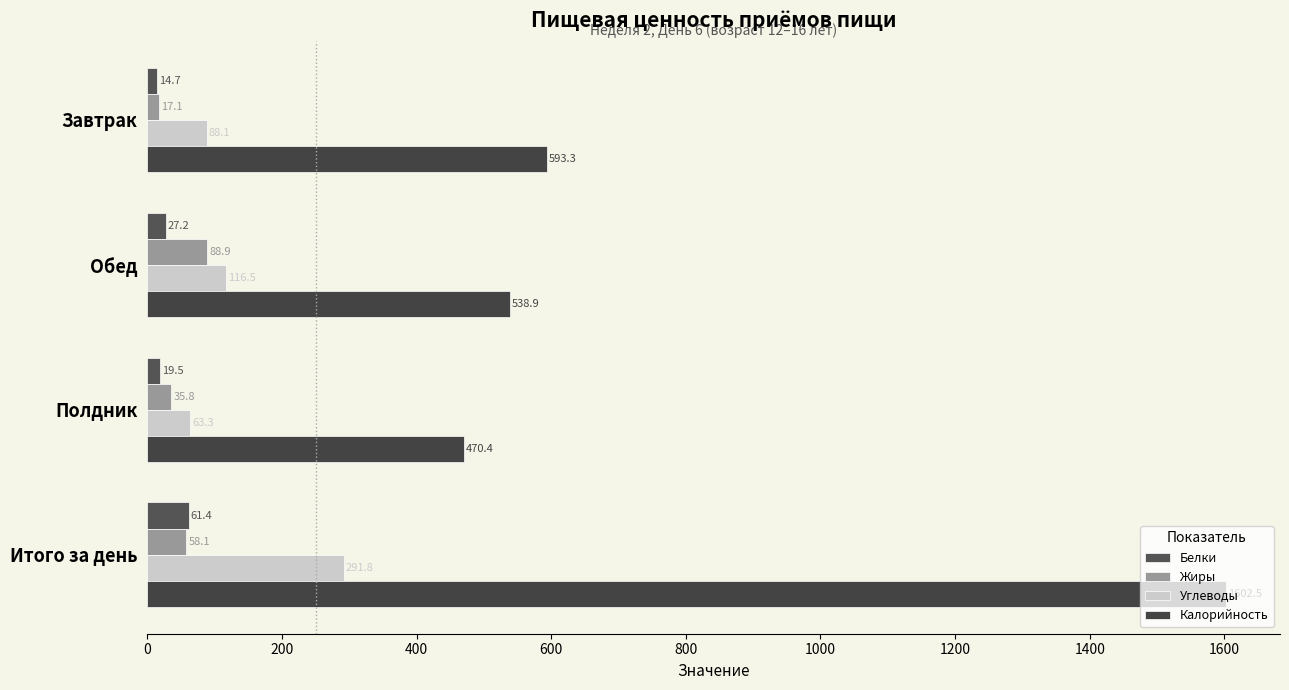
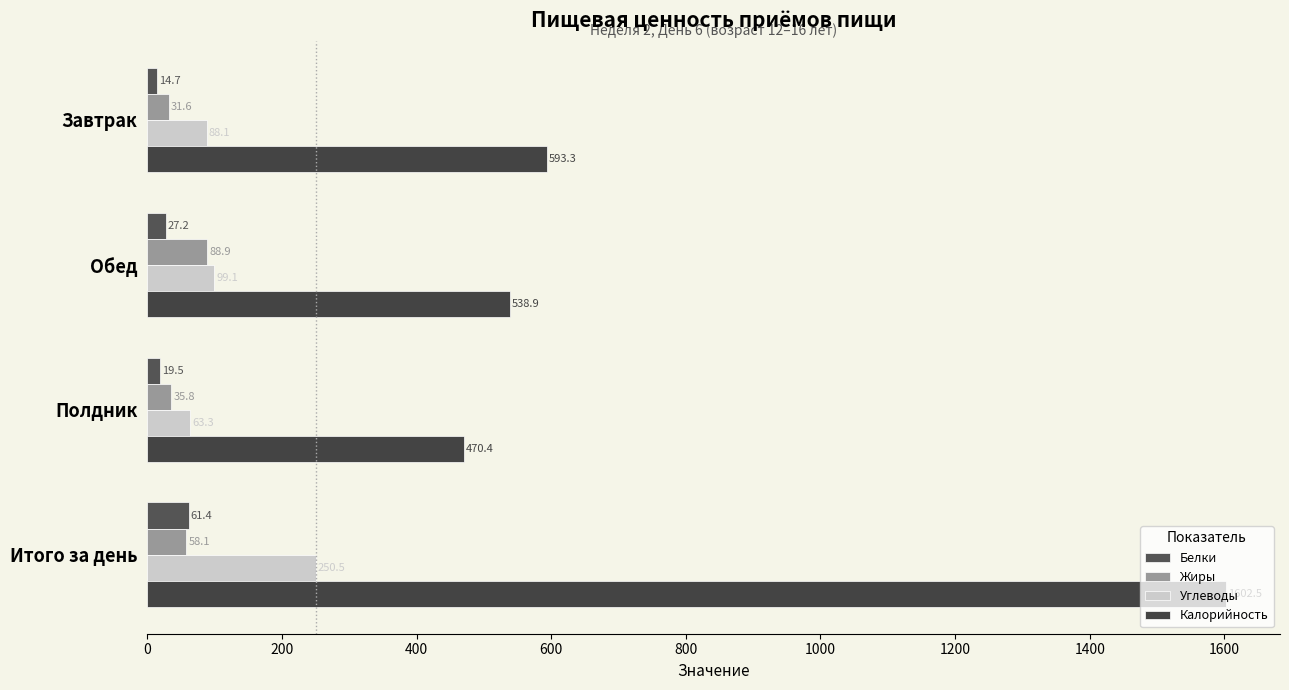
  {
    "Жиры": {
-     "Завтрак": 17.1,
+     "Завтрак": 31.6,
      "Обед": 88.9,
      "Полдник": 35.8,
      "Итого за день": 58.1
    },
    "Углеводы": {
      "Завтрак": 90,
-     "Обед": 120,
+     "Обед": 100,
      "Полдник": 60,
-     "Итого за день": 290
+     "Итого за день": 250
    }
  }
